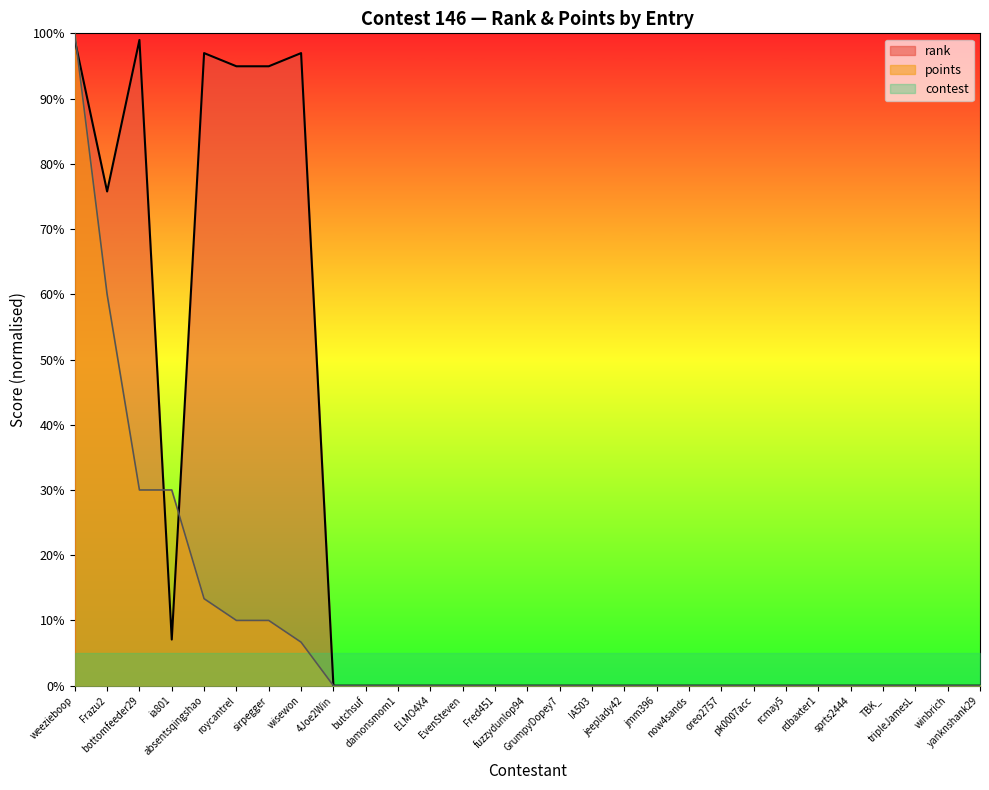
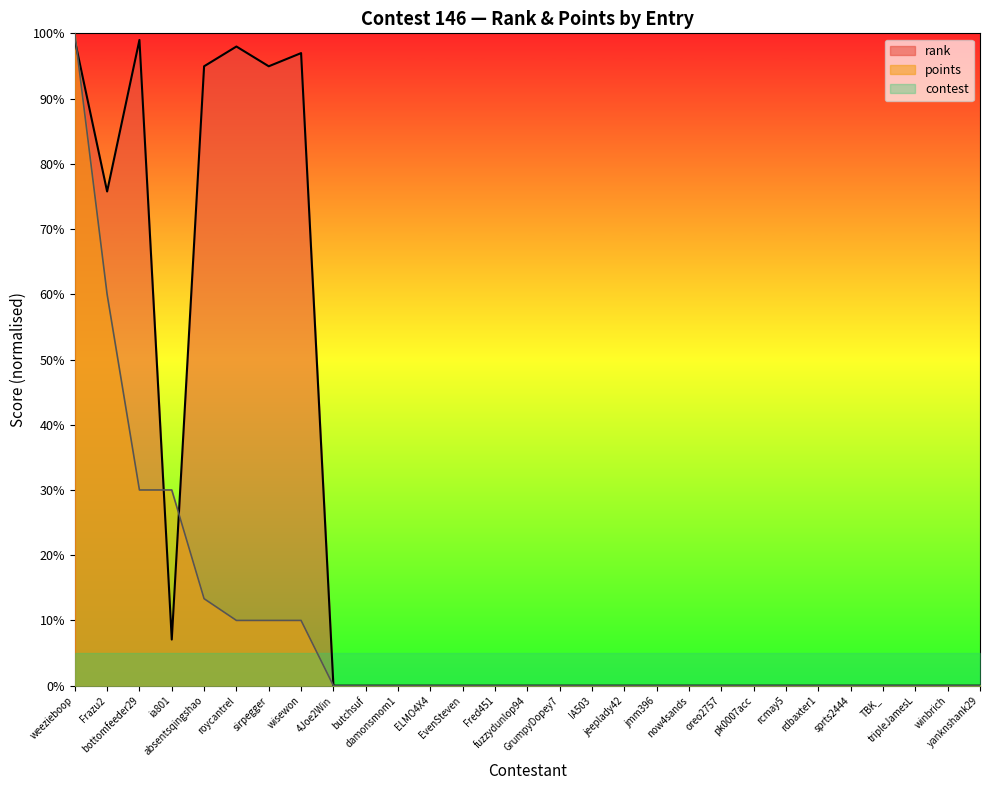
  {
    "rank": {
      "weezieboop": "99%",
      "Frazu2": "76%",
      "bottomfeeder29": "99%",
      "ia801": "7%",
-     "absentsqingshao": "97%",
-     "roycantrel": "95%",
+     "absentsqingshao": "95%",
+     "roycantrel": "98%",
      "sirpegger": "95%",
      "wisewon": "97%"
    },
    "points": {
      "weezieboop": "100%",
      "Frazu2": "60%",
      "bottomfeeder29": "30%",
      "ia801": "30%",
      "absentsqingshao": "13%",
      "roycantrel": "10%",
      "sirpegger": "10%",
-     "wisewon": "7%"
+     "wisewon": "10%"
    },
    "contest": {
      "weezieboop": "5%",
      "Frazu2": "5%",
      "bottomfeeder29": "5%",
      "ia801": "5%",
      "absentsqingshao": "5%",
      "roycantrel": "5%",
      "sirpegger": "5%",
      "wisewon": "5%",
      "4Joe2Win": "5%",
      "butchsuf": "5%",
      "damonsmom1": "5%",
      "ELMO4X4": "5%",
      "EvenSteven": "5%",
      "Fred451": "5%",
      "fuzzydunlop94": "5%",
      "GrumpyDopey7": "5%",
      "IA503": "5%",
      "jeeplady42": "5%",
      "jmm396": "5%",
      "now4sands": "5%",
      "oreo2757": "5%",
      "pk0007acc": "5%",
      "rcmay5": "5%",
      "rdbaxter1": "5%",
      "sprts2444": "5%",
      "TBK_": "5%",
      "tripleJamesL": "5%",
      "winbrich": "5%",
      "yanknshank29": "5%"
    }
  }
